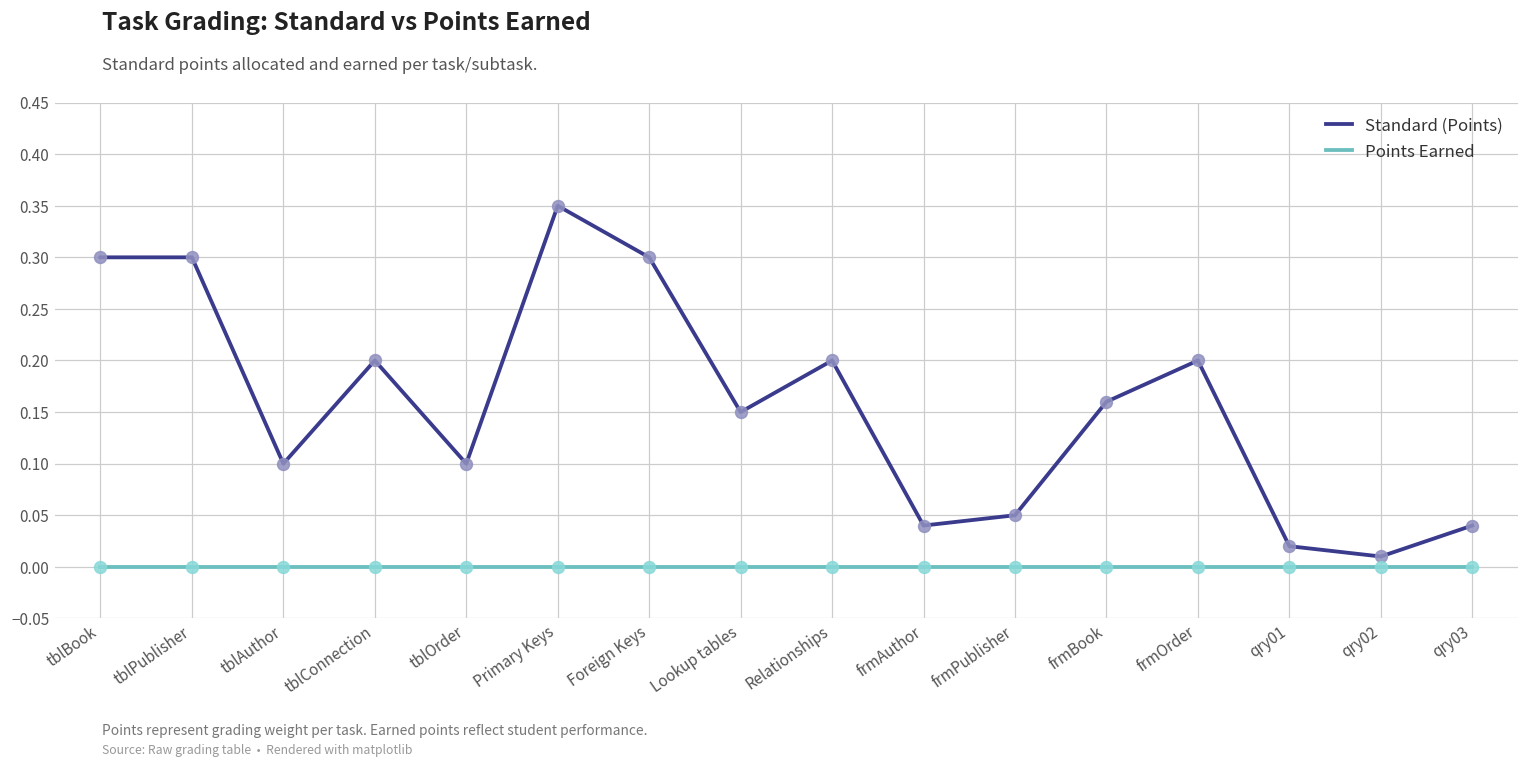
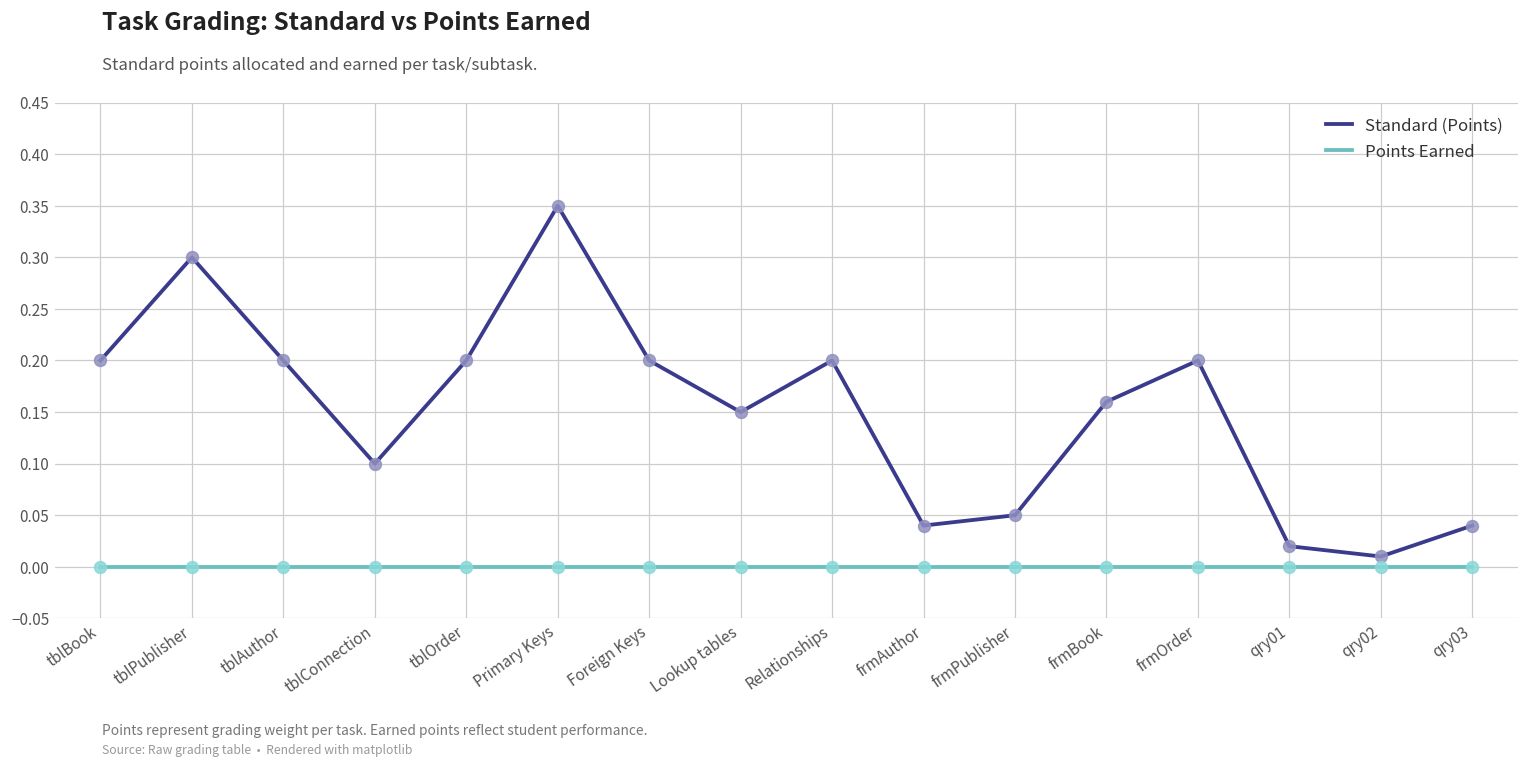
  {
    "Standard (Points)": {
-     "tblBook": 0.3,
+     "tblBook": 0.2,
      "tblPublisher": 0.3,
-     "tblAuthor": 0.1,
-     "tblConnection": 0.2,
-     "tblOrder": 0.1,
+     "tblAuthor": 0.2,
+     "tblConnection": 0.1,
+     "tblOrder": 0.2,
      "Primary Keys": 0.35,
-     "Foreign Keys": 0.3,
+     "Foreign Keys": 0.2,
      "Lookup tables": 0.15,
      "Relationships": 0.2,
      "frmAuthor": 0.04,
      "frmPublisher": 0.05,
      "frmBook": 0.16,
      "frmOrder": 0.2,
      "qry01": 0.02,
      "qry02": 0.01,
      "qry03": 0.04
    },
    "Points Earned": {
      "tblBook": 0.0,
      "tblPublisher": 0.0,
      "tblAuthor": 0.0,
      "tblConnection": 0.0,
      "tblOrder": 0.0,
      "Primary Keys": 0.0,
      "Foreign Keys": 0.0,
      "Lookup tables": 0.0,
      "Relationships": 0.0,
      "frmAuthor": 0.0,
      "frmPublisher": 0.0,
      "frmBook": 0.0,
      "frmOrder": 0.0,
      "qry01": 0.0,
      "qry02": 0.0,
      "qry03": 0.0
    }
  }
